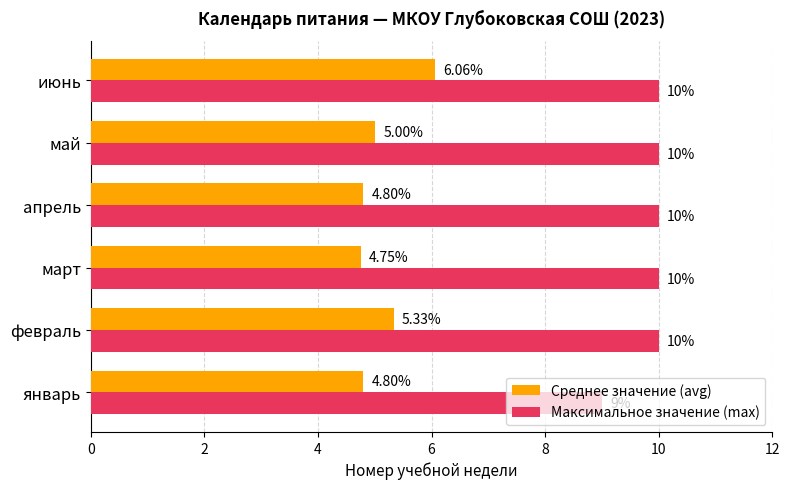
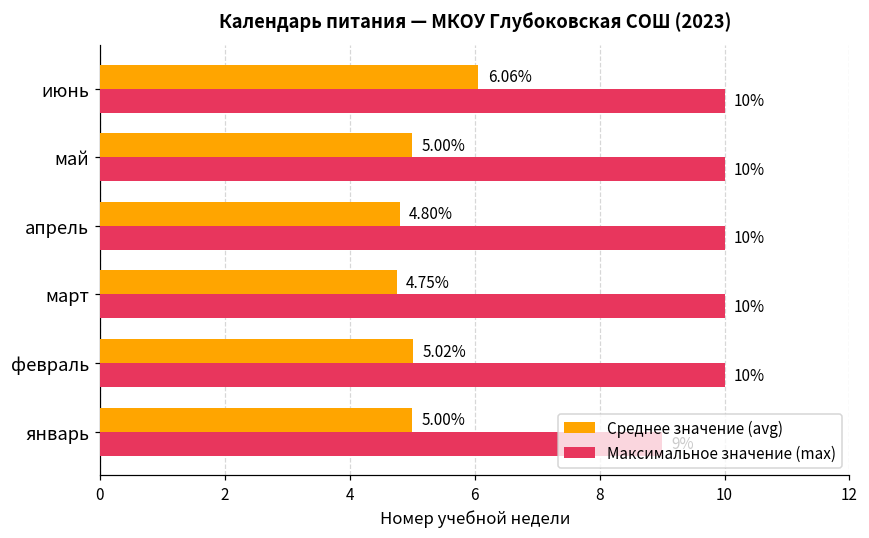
  {
    "Среднее значение (avg)": {
      "июнь": "6.06%",
      "май": "5.00%",
      "апрель": "4.80%",
      "март": "4.75%",
-     "февраль": "5.33%",
-     "январь": "4.80%"
+     "февраль": "5.02%",
+     "январь": "5.00%"
    },
    "Максимальное значение (max)": {
      "июнь": "10%",
      "май": "10%",
      "апрель": "10%",
      "март": "10%",
      "февраль": "10%"
    }
  }
